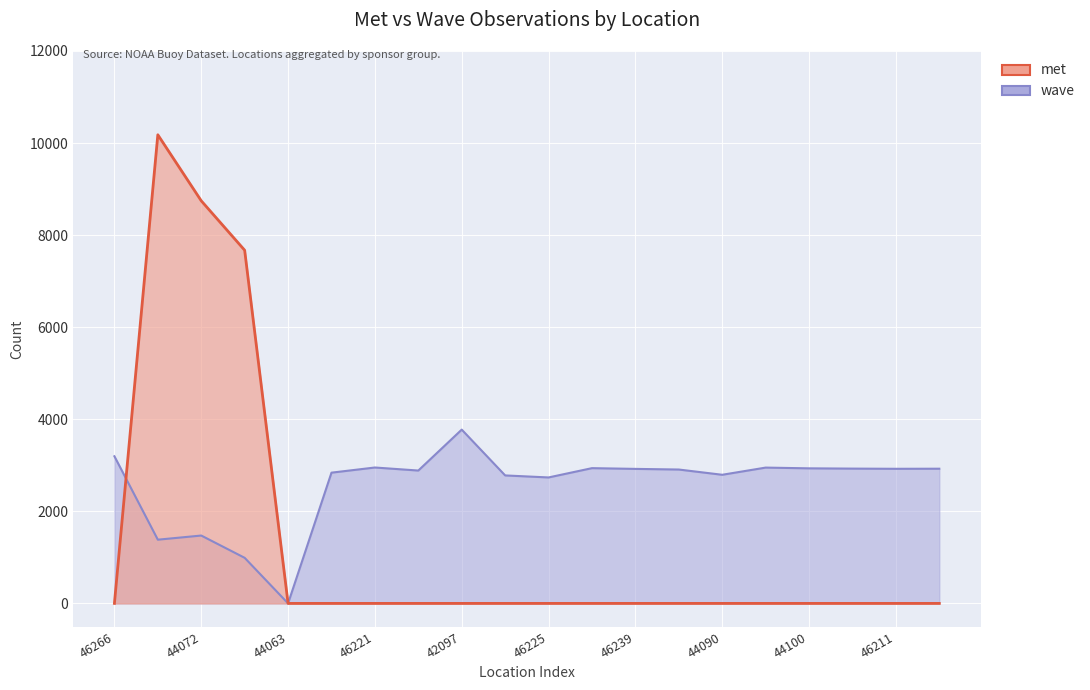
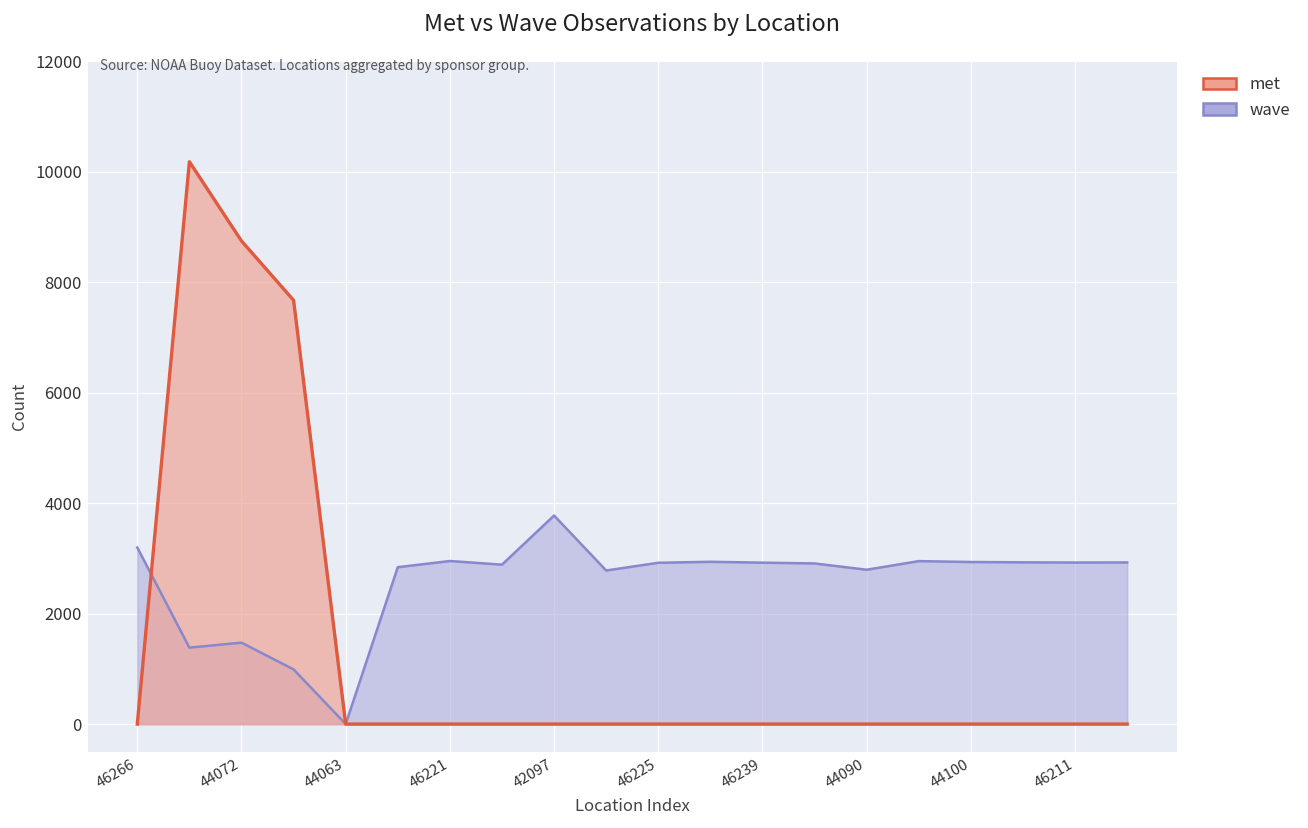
  {
    "wave": {
      "46266": 3200,
      "44072": 1500,
      "46221": 3000,
      "42097": 3800,
-     "46225": 2700,
+     "46225": 2900,
      "46239": 2900,
      "44090": 2800,
      "44100": 2900,
      "46211": 2900
    },
    "met": {
      "46266": 0,
      "44072": 8700,
      "46221": 0,
      "42097": 0,
      "46225": 0,
      "46239": 0,
      "44090": 0,
      "44100": 0,
      "46211": 0
    }
  }
